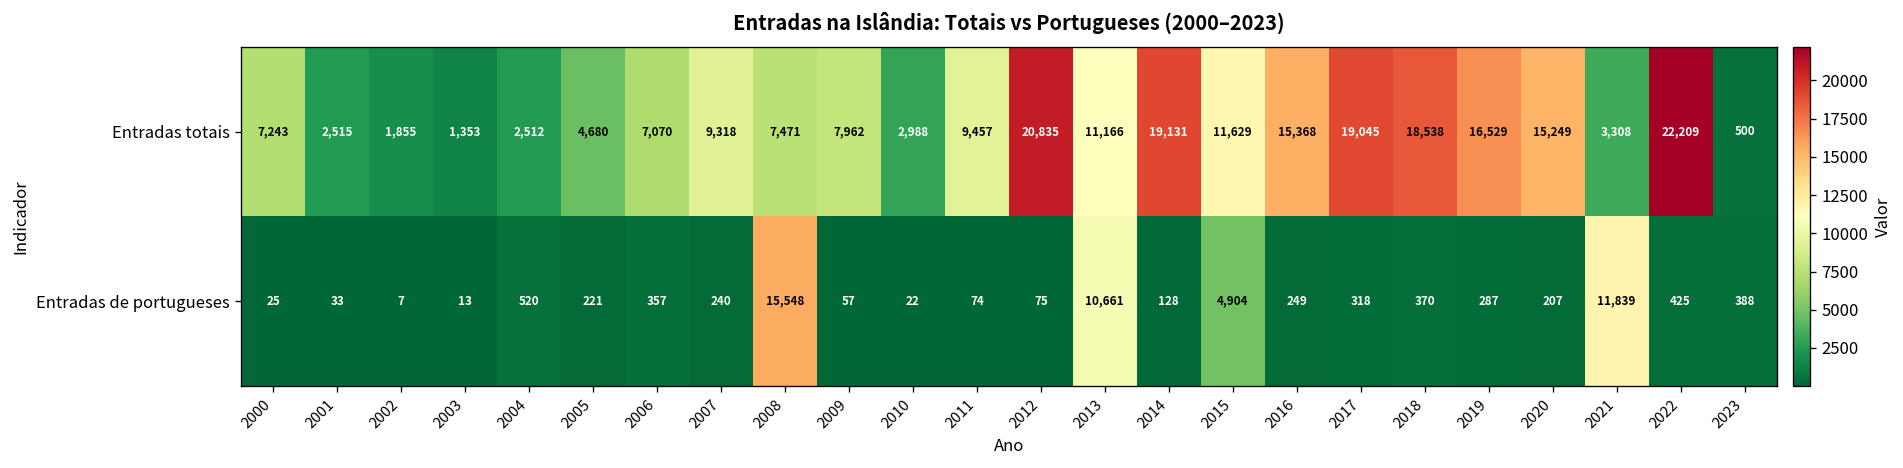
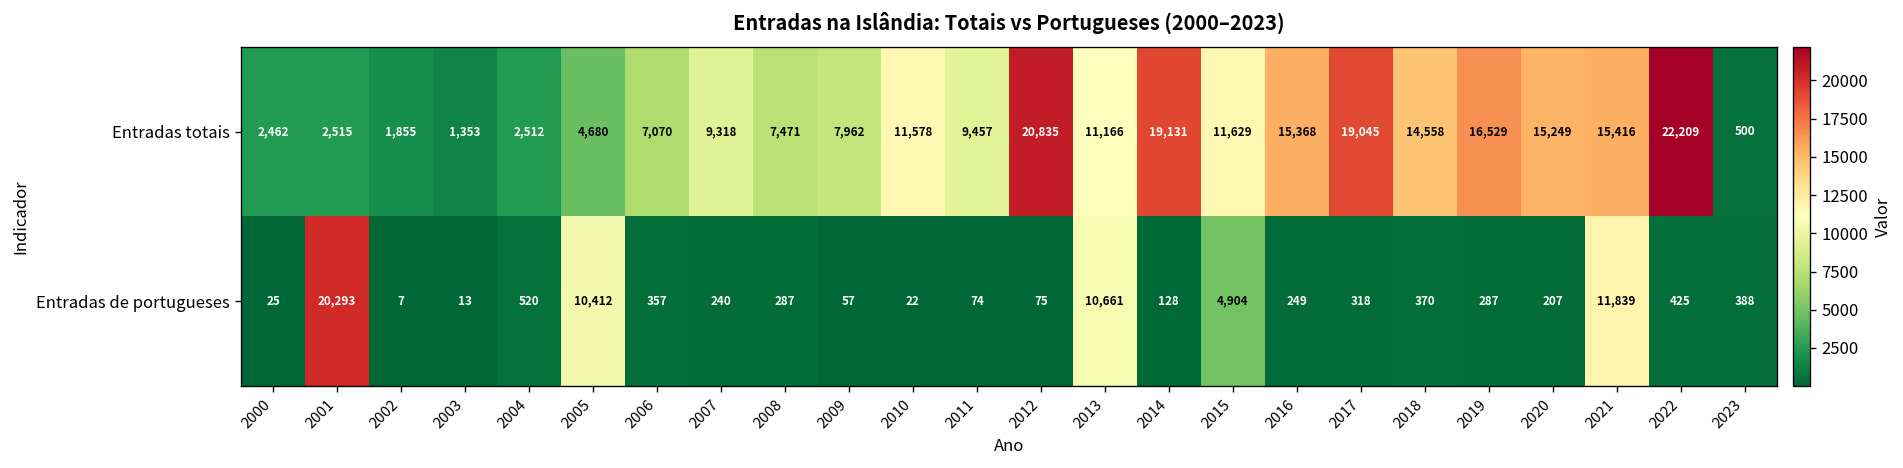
  {
    "Entradas totais": {
-     "2000": "7,243",
+     "2000": "2,462",
      "2001": "2,515",
      "2002": "1,855",
      "2003": "1,353",
      "2004": "2,512",
      "2005": "4,680",
      "2006": "7,070",
      "2007": "9,318",
      "2008": "7,471",
      "2009": "7,962",
-     "2010": "2,988",
+     "2010": "11,578",
      "2011": "9,457",
      "2012": "20,835",
      "2013": "11,166",
      "2014": "19,131",
      "2015": "11,629",
      "2016": "15,368",
      "2017": "19,045",
-     "2018": "18,538",
+     "2018": "14,558",
      "2019": "16,529",
      "2020": "15,249",
-     "2021": "3,308",
+     "2021": "15,416",
      "2022": "22,209",
      "2023": "500"
    },
    "Entradas de portugueses": {
      "2000": "25",
-     "2001": "33",
+     "2001": "20,293",
      "2002": "7",
      "2003": "13",
      "2004": "520",
-     "2005": "221",
+     "2005": "10,412",
      "2006": "357",
      "2007": "240",
-     "2008": "15,548",
+     "2008": "287",
      "2009": "57",
      "2010": "22",
      "2011": "74",
      "2012": "75",
      "2013": "10,661",
      "2014": "128",
      "2015": "4,904",
      "2016": "249",
      "2017": "318",
      "2018": "370",
      "2019": "287",
      "2020": "207",
      "2021": "11,839",
      "2022": "425",
      "2023": "388"
    }
  }
